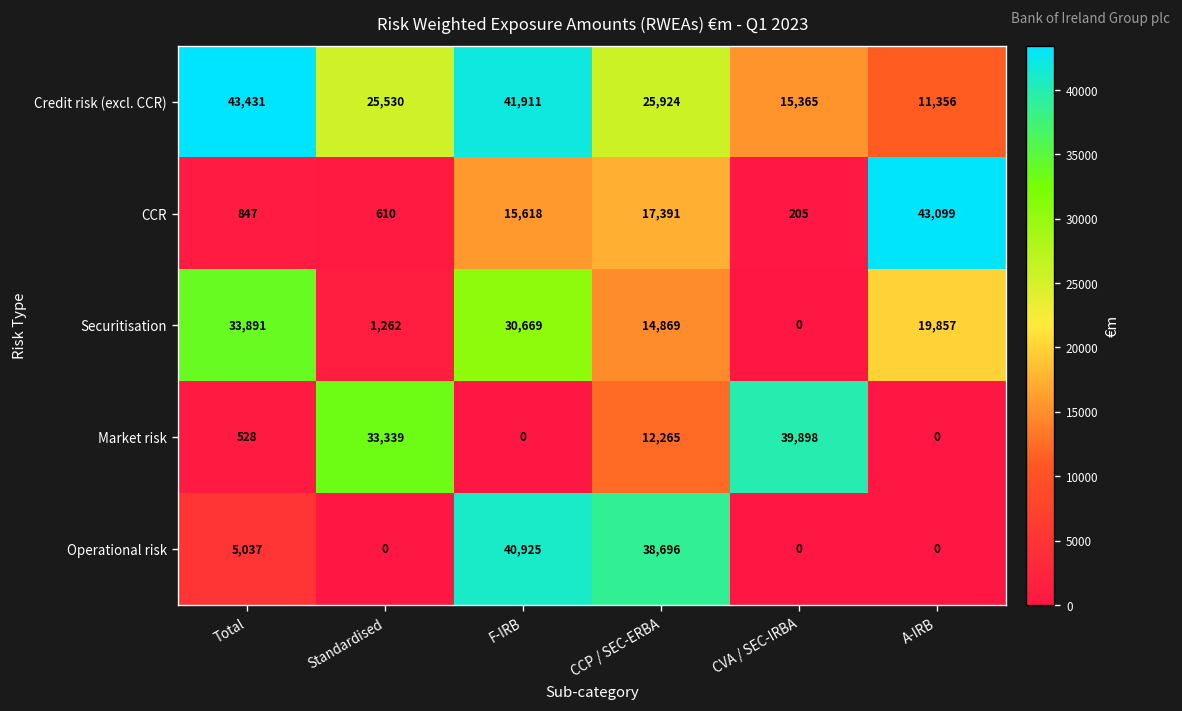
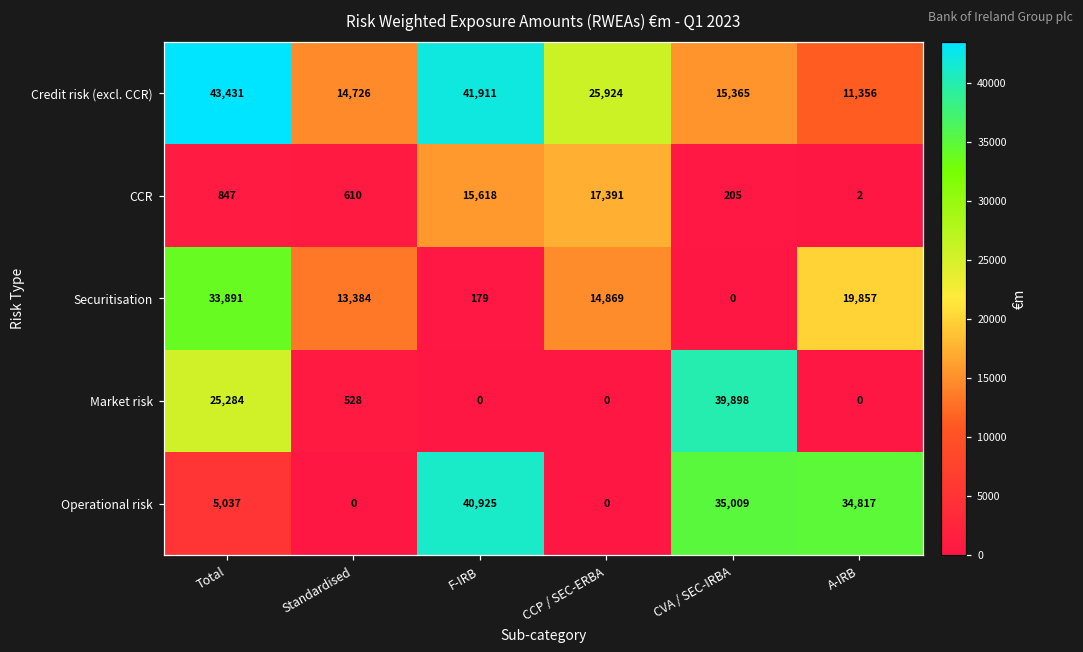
  {
    "Credit risk (excl. CCR)": {
      "Total": "43,431",
-     "Standardised": "25,530",
+     "Standardised": "14,726",
      "F-IRB": "41,911",
      "CCP / SEC-ERBA": "25,924",
      "CVA / SEC-IRBA": "15,365",
      "A-IRB": "11,356"
    },
    "CCR": {
      "Total": "847",
      "Standardised": "610",
      "F-IRB": "15,618",
      "CCP / SEC-ERBA": "17,391",
      "CVA / SEC-IRBA": "205",
-     "A-IRB": "43,099"
+     "A-IRB": "2"
    },
    "Securitisation": {
      "Total": "33,891",
-     "Standardised": "1,262",
-     "F-IRB": "30,669",
+     "Standardised": "13,384",
+     "F-IRB": "179",
      "CCP / SEC-ERBA": "14,869",
      "CVA / SEC-IRBA": "0",
      "A-IRB": "19,857"
    },
    "Market risk": {
-     "Total": "528",
-     "Standardised": "33,339",
+     "Total": "25,284",
+     "Standardised": "528",
      "F-IRB": "0",
-     "CCP / SEC-ERBA": "12,265",
+     "CCP / SEC-ERBA": "0",
      "CVA / SEC-IRBA": "39,898",
      "A-IRB": "0"
    },
    "Operational risk": {
      "Total": "5,037",
      "Standardised": "0",
      "F-IRB": "40,925",
-     "CCP / SEC-ERBA": "38,696",
-     "CVA / SEC-IRBA": "0",
-     "A-IRB": "0"
+     "CCP / SEC-ERBA": "0",
+     "CVA / SEC-IRBA": "35,009",
+     "A-IRB": "34,817"
    }
  }
